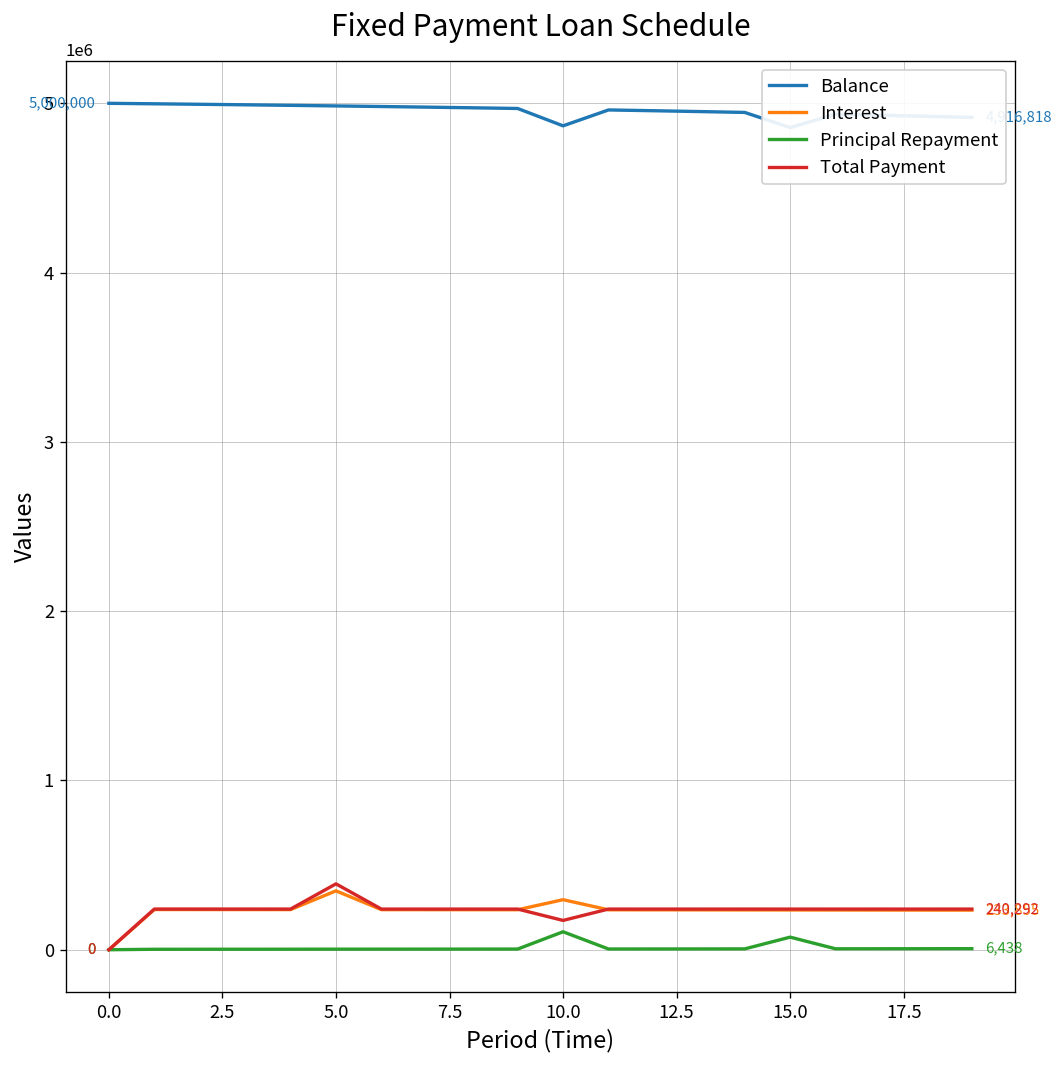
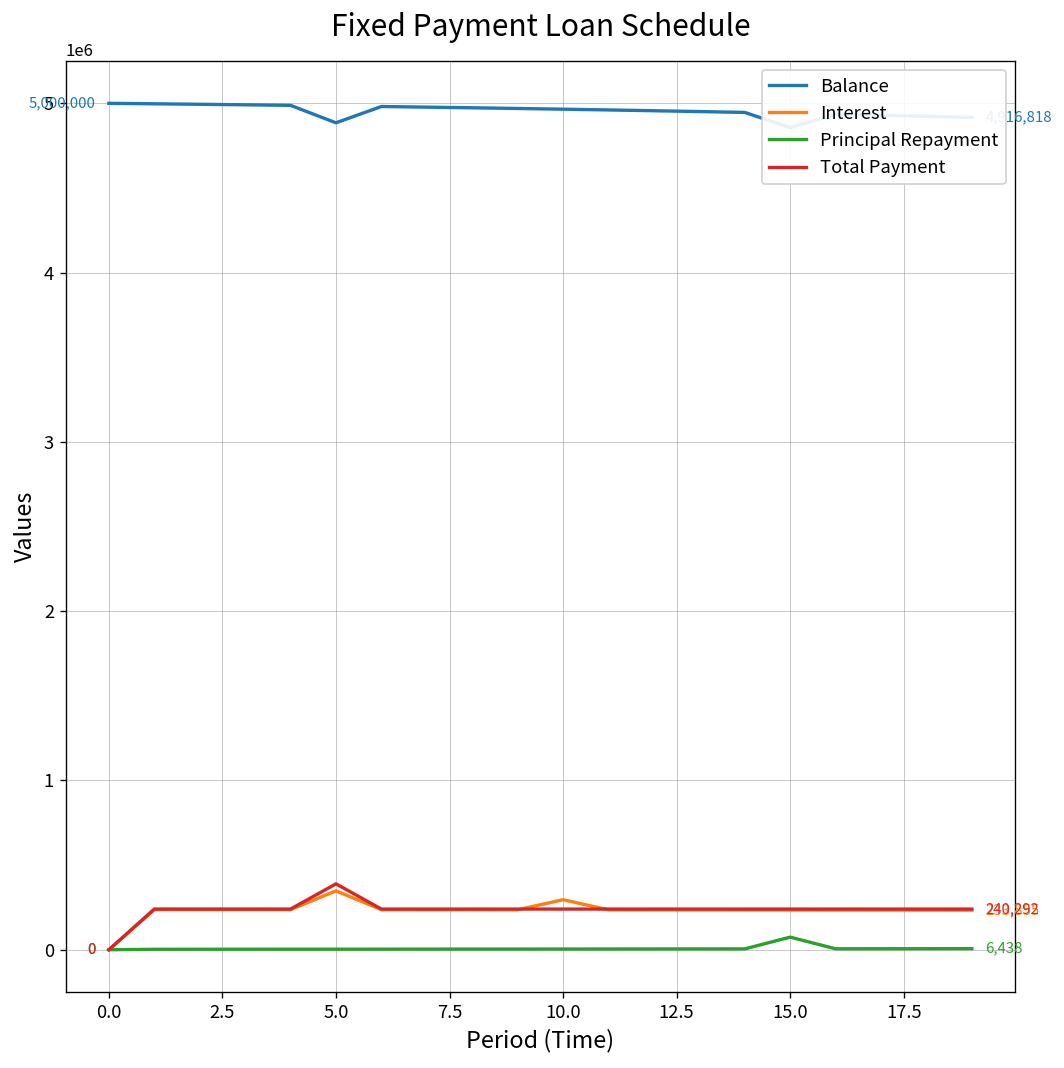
  {
    "Balance": {
-     "5.0": 4980000,
-     "10.0": 4870000
+     "5.0": 4880000,
+     "10.0": 4970000
    },
    "Interest": {
      "5.0": 350000,
      "10.0": 300000
    },
    "Principal Repayment": {
      "5.0": 0,
-     "10.0": 110000,
+     "10.0": 0,
      "15.0": 70000
    },
    "Total Payment": {
      "5.0": 390000,
-     "10.0": 170000
+     "10.0": 240000
    }
  }
